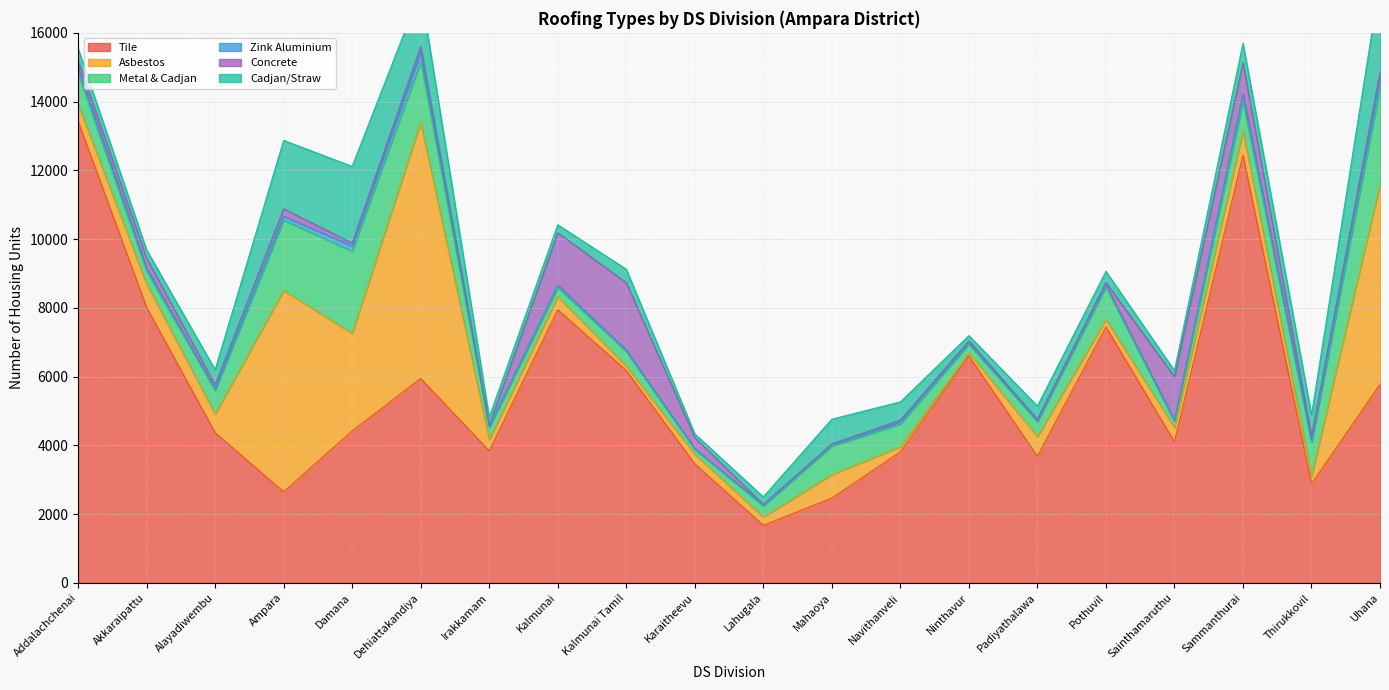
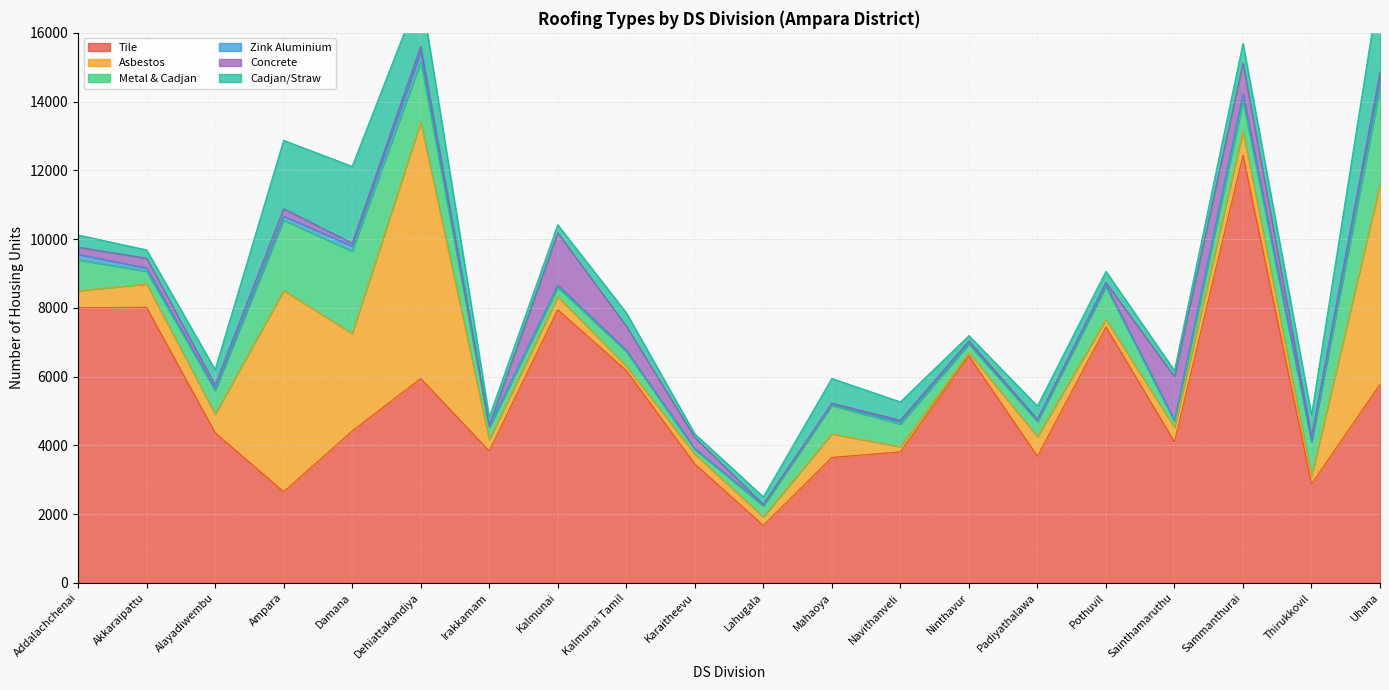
  {
    "Tile": {
-     "Addalachchenai": 13400,
+     "Addalachchenai": 8000,
      "Akkaraipattu": 8000,
      "Alayadiwembu": 4400,
      "Ampara": 2700,
      "Damana": 4400,
      "Dehiattakandiya": 5900,
      "Irakkamam": 3800,
      "Kalmunai": 7900,
      "Kalmunai Tamil": 6200,
      "Karaitheevu": 3500,
      "Lahugala": 1700,
-     "Mahaoya": 2500,
+     "Mahaoya": 3700,
      "Navithanveli": 3800,
      "Ninthavur": 6600,
      "Padiyathalawa": 3700,
      "Pothuvil": 7400,
      "Sainthamaruthu": 4100,
      "Sammanthurai": 12400,
      "Thirukkovil": 2900,
      "Uhana": 5800
    },
    "Asbestos": {
      "Addalachchenai": 500,
      "Akkaraipattu": 700,
      "Alayadiwembu": 500,
      "Ampara": 5900,
      "Damana": 2800,
      "Dehiattakandiya": 7500,
      "Irakkamam": 300,
      "Kalmunai": 400,
      "Kalmunai Tamil": 100,
      "Karaitheevu": 300,
      "Lahugala": 200,
      "Mahaoya": 700,
      "Navithanveli": 200,
      "Ninthavur": 100,
      "Padiyathalawa": 600,
      "Pothuvil": 200,
      "Sainthamaruthu": 400,
      "Sammanthurai": 700,
      "Thirukkovil": 200,
      "Uhana": 5800
    },
    "Zink Aluminium": {
      "Addalachchenai": 200,
      "Akkaraipattu": 100,
      "Ampara": 100,
      "Damana": 200,
      "Dehiattakandiya": 300,
      "Sammanthurai": 200,
      "Uhana": 300
    },
    "Concrete": {
      "Addalachchenai": 200,
      "Akkaraipattu": 300,
      "Alayadiwembu": 100,
      "Ampara": 200,
      "Damana": 100,
      "Dehiattakandiya": 200,
      "Kalmunai": 1500,
-     "Kalmunai Tamil": 2000,
+     "Kalmunai Tamil": 700,
      "Karaitheevu": 300,
      "Pothuvil": 100,
      "Sainthamaruthu": 1300,
      "Sammanthurai": 900,
      "Thirukkovil": 100,
      "Uhana": 200
    }
  }
